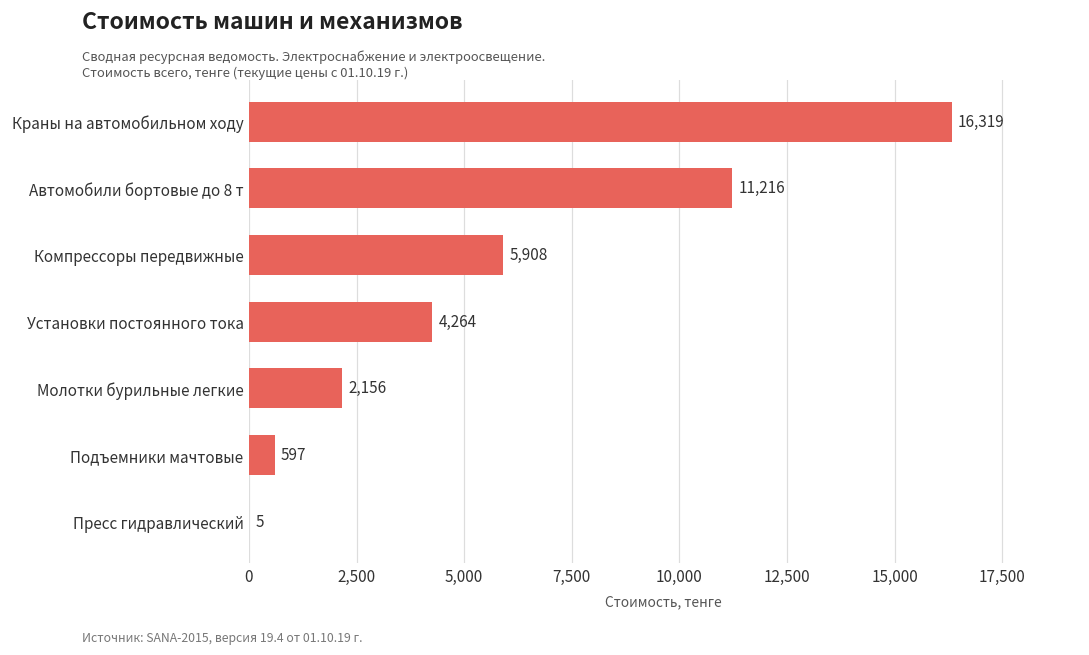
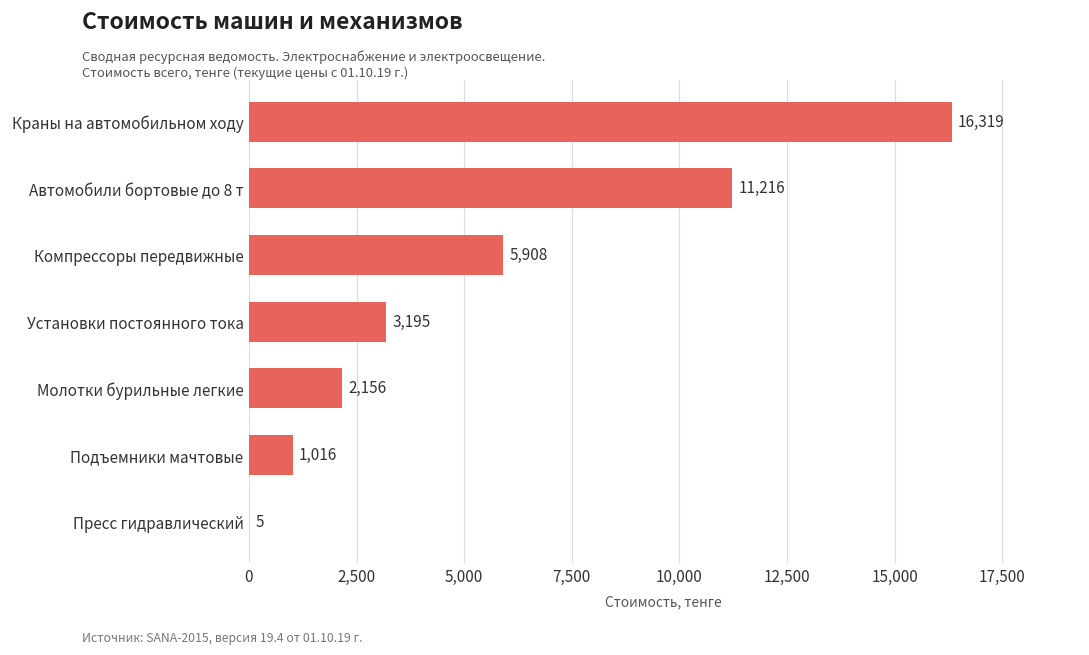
  {
    "Краны на автомобильном ходу": "16,319",
    "Автомобили бортовые до 8 т": "11,216",
    "Компрессоры передвижные": "5,908",
-   "Установки постоянного тока": "4,264",
+   "Установки постоянного тока": "3,195",
    "Молотки бурильные легкие": "2,156",
-   "Подъемники мачтовые": "597",
+   "Подъемники мачтовые": "1,016",
    "Пресс гидравлический": "5"
  }
